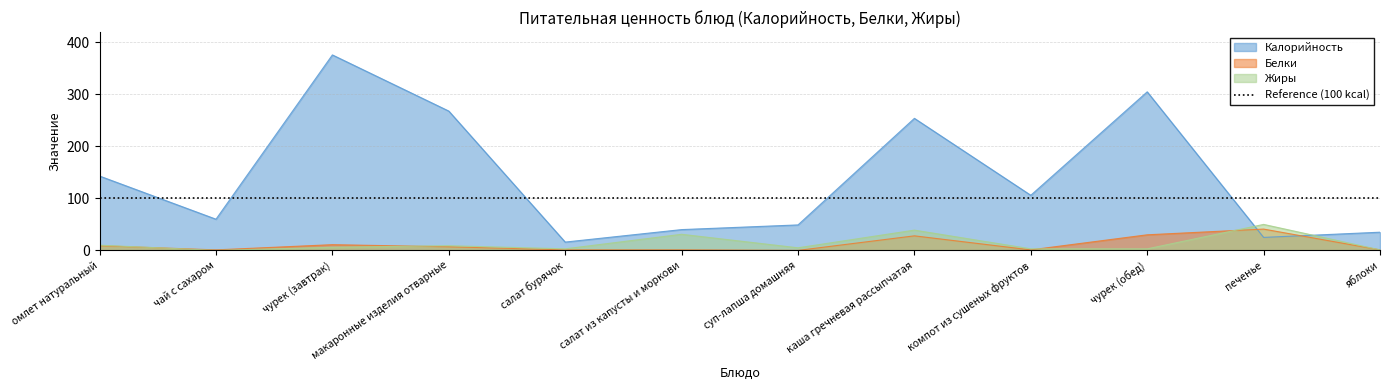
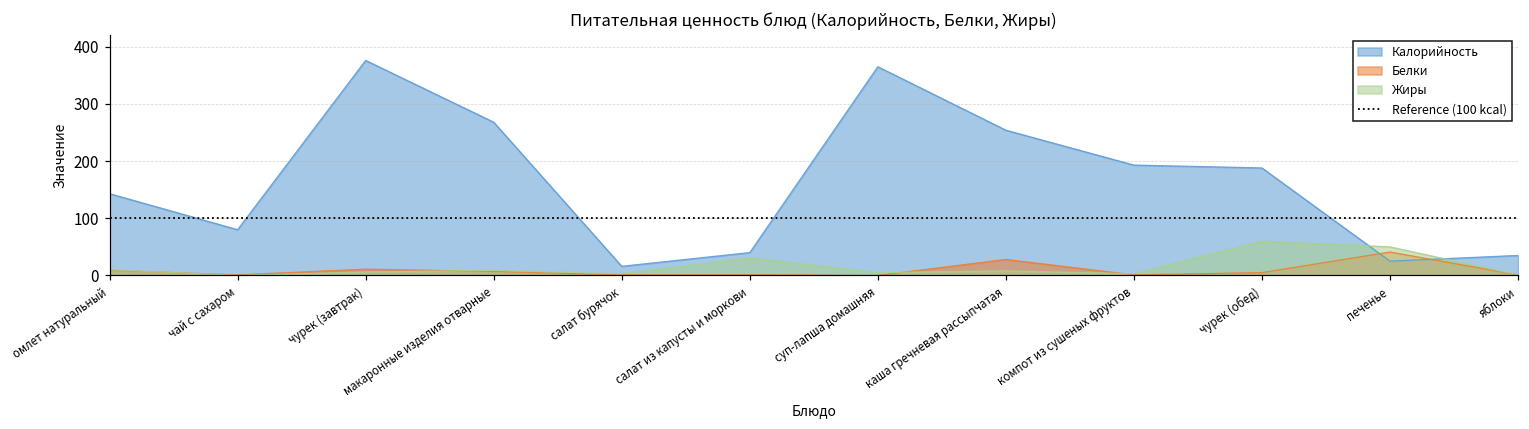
  {
    "Калорийность": {
      "омлет натуральный": 140,
-     "чай с сахаром": 60,
+     "чай с сахаром": 80,
      "чурек (завтрак)": 380,
      "макаронные изделия отварные": 270,
      "салат бурячок": 20,
      "салат из капусты и моркови": 40,
-     "суп-лапша домашняя": 50,
+     "суп-лапша домашняя": 370,
      "каша гречневая рассыпчатая": 250,
-     "компот из сушеных фруктов": 110,
-     "чурек (обед)": 310,
+     "компот из сушеных фруктов": 190,
+     "чурек (обед)": 190,
      "печенье": 30,
      "яблоки": 40
    },
    "Белки": {
      "чурек (завтрак)": 10,
      "салат из капусты и моркови": 0,
      "суп-лапша домашняя": 0,
      "каша гречневая рассыпчатая": 30,
-     "чурек (обед)": 30,
+     "чурек (обед)": 10,
      "печенье": 40
    },
    "Жиры": {
      "чурек (завтрак)": 10,
      "салат из капусты и моркови": 30,
      "суп-лапша домашняя": 10,
-     "каша гречневая рассыпчатая": 40,
-     "чурек (обед)": 0,
+     "каша гречневая рассыпчатая": 10,
+     "чурек (обед)": 60,
      "печенье": 50
    }
  }
